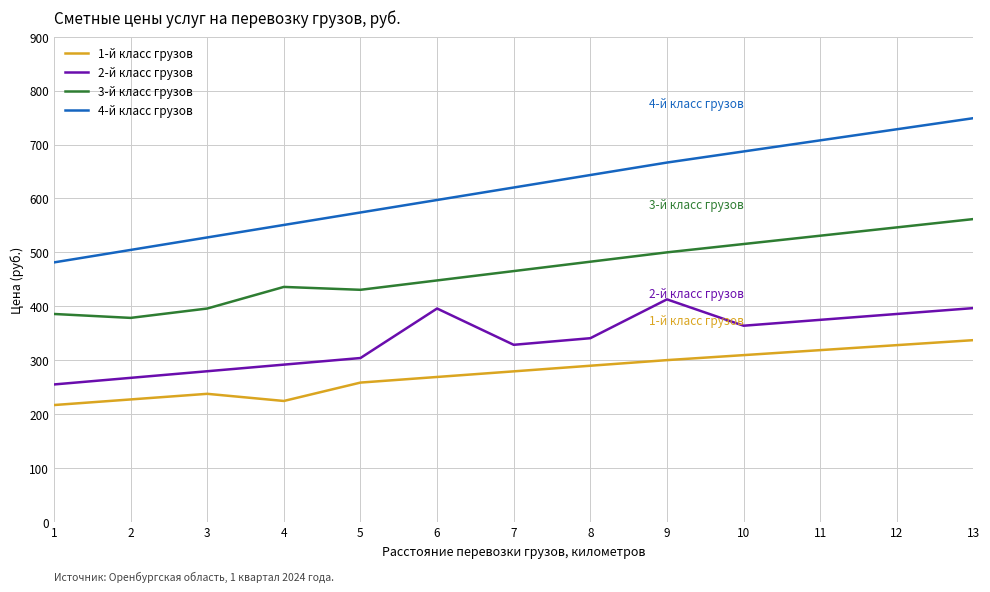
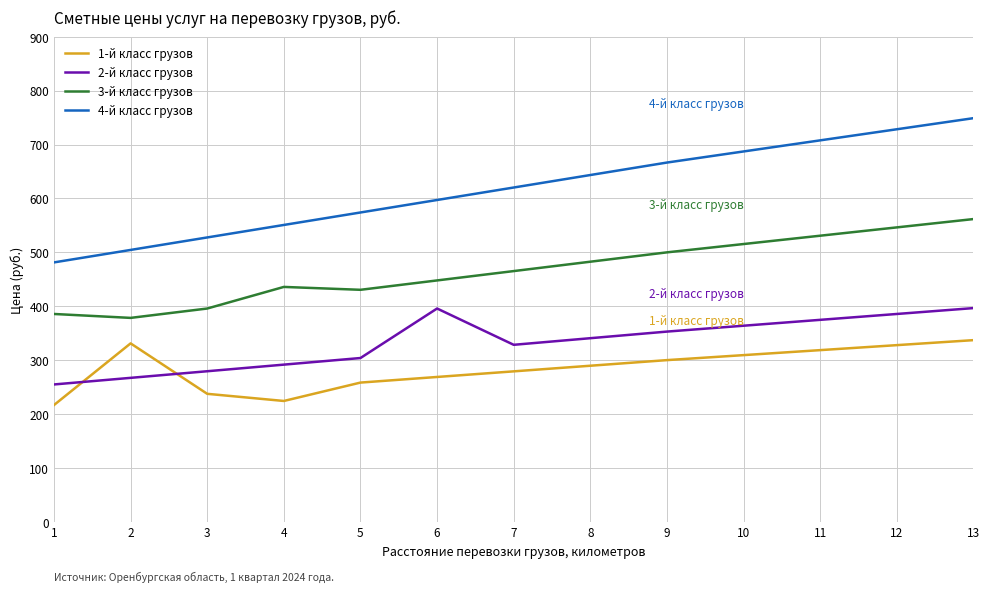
  {
    "1-й класс грузов": {
      "1": 220,
-     "2": 230,
+     "2": 330,
      "3": 240,
      "4": 220,
      "5": 260,
      "6": 270,
      "7": 280,
      "8": 290,
      "9": 300,
      "10": 310,
      "11": 320,
      "12": 330,
      "13": 340
    },
    "2-й класс грузов": {
      "1": 250,
      "2": 270,
      "3": 280,
      "4": 290,
      "5": 300,
      "6": 400,
      "7": 330,
      "8": 340,
-     "9": 410,
+     "9": 350,
      "11": 370,
      "12": 390,
      "13": 400
    },
    "3-й класс грузов": {
      "1": 390,
      "2": 380,
      "3": 400,
      "4": 440,
      "5": 430,
      "6": 450,
      "7": 470,
      "8": 480,
      "9": 500,
      "10": 520,
      "11": 530,
      "12": 550,
      "13": 560
    },
    "4-й класс грузов": {
      "1": 480,
      "2": 500,
      "3": 530,
      "4": 550,
      "5": 570,
      "6": 600,
      "7": 620,
      "8": 640,
      "9": 670,
      "10": 690,
      "11": 710,
      "12": 730,
      "13": 750
    }
  }
